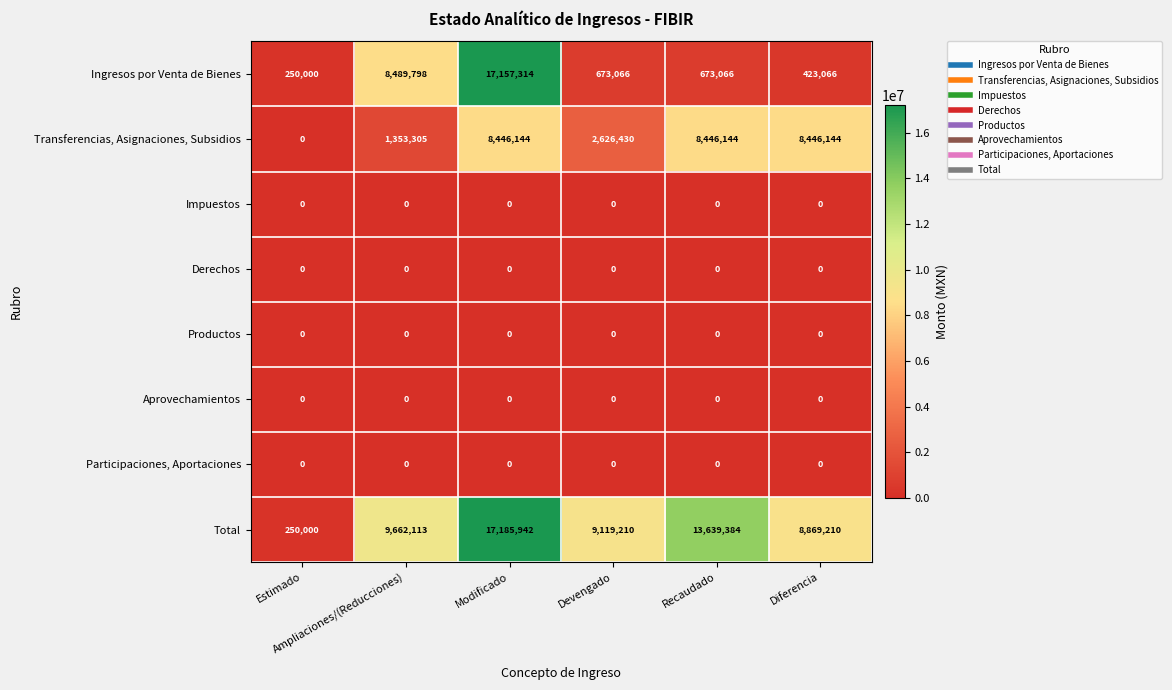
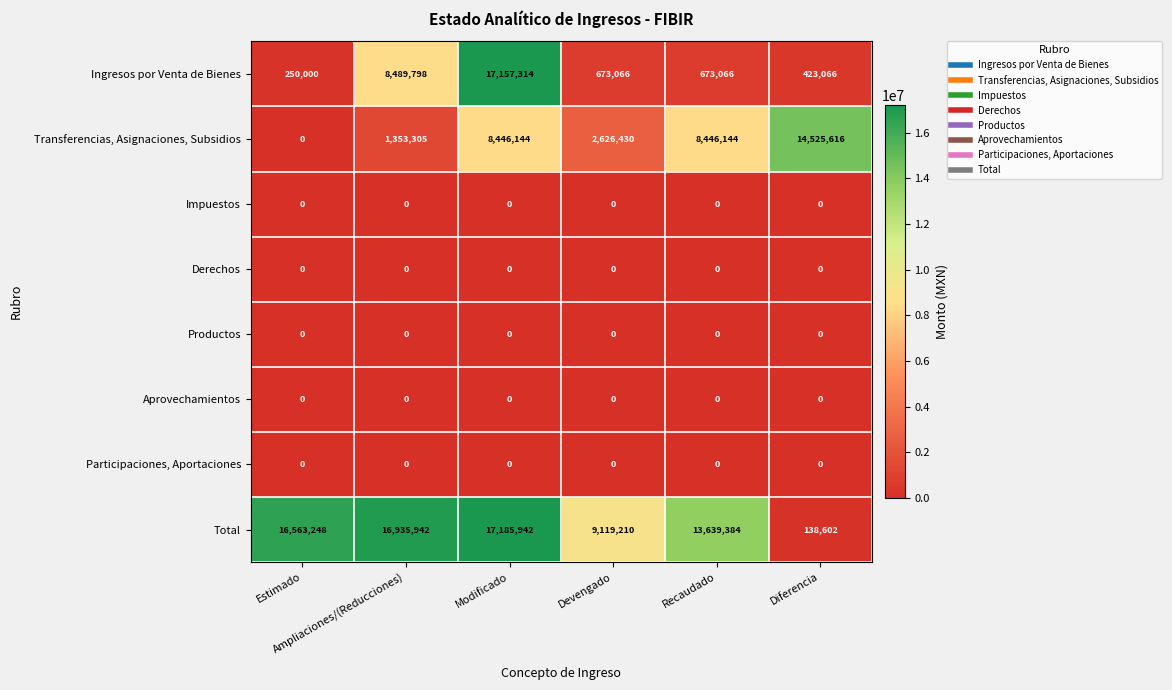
  {
    "Ingresos por Venta de Bienes": {
      "Estimado": "250,000",
      "Ampliaciones/(Reducciones)": "8,489,798",
      "Modificado": "17,157,314",
      "Devengado": "673,066",
      "Recaudado": "673,066",
      "Diferencia": "423,066"
    },
    "Transferencias, Asignaciones, Subsidios": {
      "Estimado": "0",
      "Ampliaciones/(Reducciones)": "1,353,305",
      "Modificado": "8,446,144",
      "Devengado": "2,626,430",
      "Recaudado": "8,446,144",
-     "Diferencia": "8,446,144"
+     "Diferencia": "14,525,616"
    },
    "Impuestos": {
      "Estimado": "0",
      "Ampliaciones/(Reducciones)": "0",
      "Modificado": "0",
      "Devengado": "0",
      "Recaudado": "0",
      "Diferencia": "0"
    },
    "Derechos": {
      "Estimado": "0",
      "Ampliaciones/(Reducciones)": "0",
      "Modificado": "0",
      "Devengado": "0",
      "Recaudado": "0",
      "Diferencia": "0"
    },
    "Productos": {
      "Estimado": "0",
      "Ampliaciones/(Reducciones)": "0",
      "Modificado": "0",
      "Devengado": "0",
      "Recaudado": "0",
      "Diferencia": "0"
    },
    "Aprovechamientos": {
      "Estimado": "0",
      "Ampliaciones/(Reducciones)": "0",
      "Modificado": "0",
      "Devengado": "0",
      "Recaudado": "0",
      "Diferencia": "0"
    },
    "Participaciones, Aportaciones": {
      "Estimado": "0",
      "Ampliaciones/(Reducciones)": "0",
      "Modificado": "0",
      "Devengado": "0",
      "Recaudado": "0",
      "Diferencia": "0"
    },
    "Total": {
-     "Estimado": "250,000",
-     "Ampliaciones/(Reducciones)": "9,662,113",
+     "Estimado": "16,563,248",
+     "Ampliaciones/(Reducciones)": "16,935,942",
      "Modificado": "17,185,942",
      "Devengado": "9,119,210",
      "Recaudado": "13,639,384",
-     "Diferencia": "8,869,210"
+     "Diferencia": "138,602"
    }
  }
